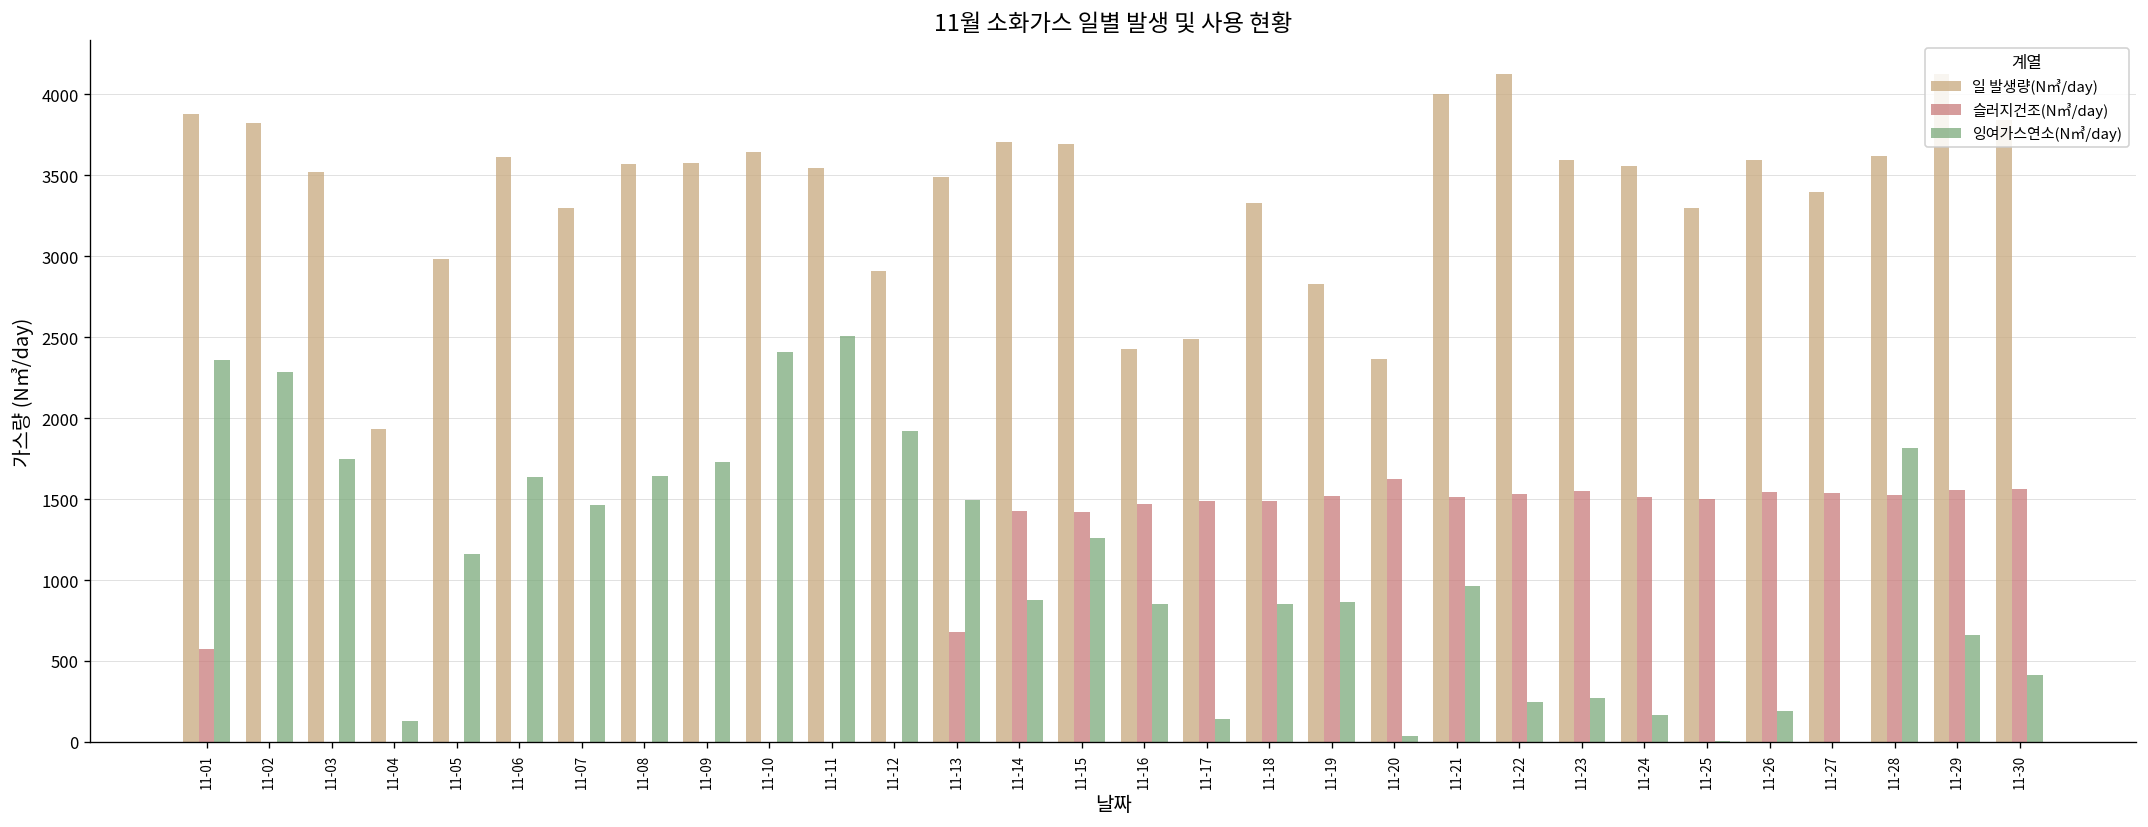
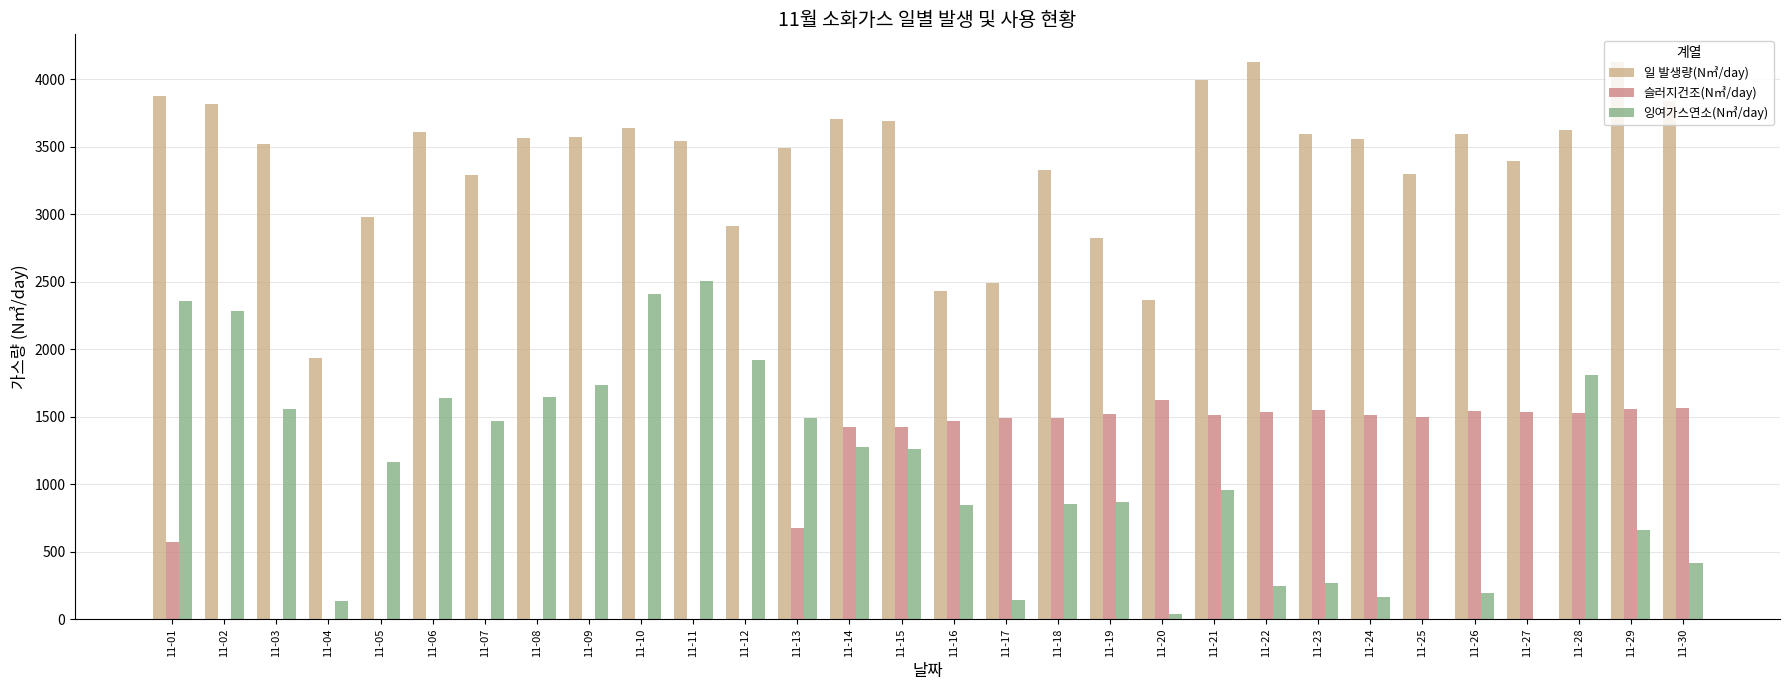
  {
    "잉여가스연소(N㎥/day)": {
      "11-01": 2360,
      "11-02": 2280,
-     "11-03": 1750,
+     "11-03": 1560,
      "11-04": 130,
      "11-05": 1160,
      "11-06": 1640,
      "11-07": 1470,
      "11-08": 1640,
      "11-09": 1730,
      "11-10": 2410,
      "11-11": 2510,
      "11-12": 1920,
      "11-13": 1490,
-     "11-14": 880,
+     "11-14": 1280,
      "11-15": 1260,
      "11-16": 850,
      "11-17": 140,
      "11-18": 850,
      "11-19": 870,
      "11-20": 40,
      "11-21": 960,
      "11-22": 250,
      "11-23": 270,
      "11-24": 170,
      "11-26": 190,
      "11-27": 0,
      "11-28": 1810,
      "11-29": 660,
      "11-30": 420
    }
  }
